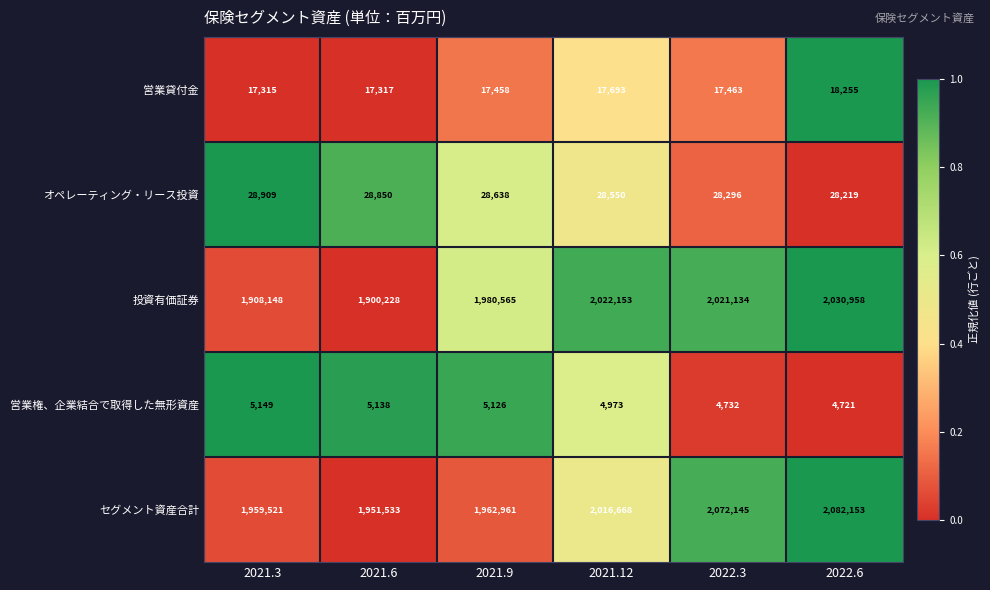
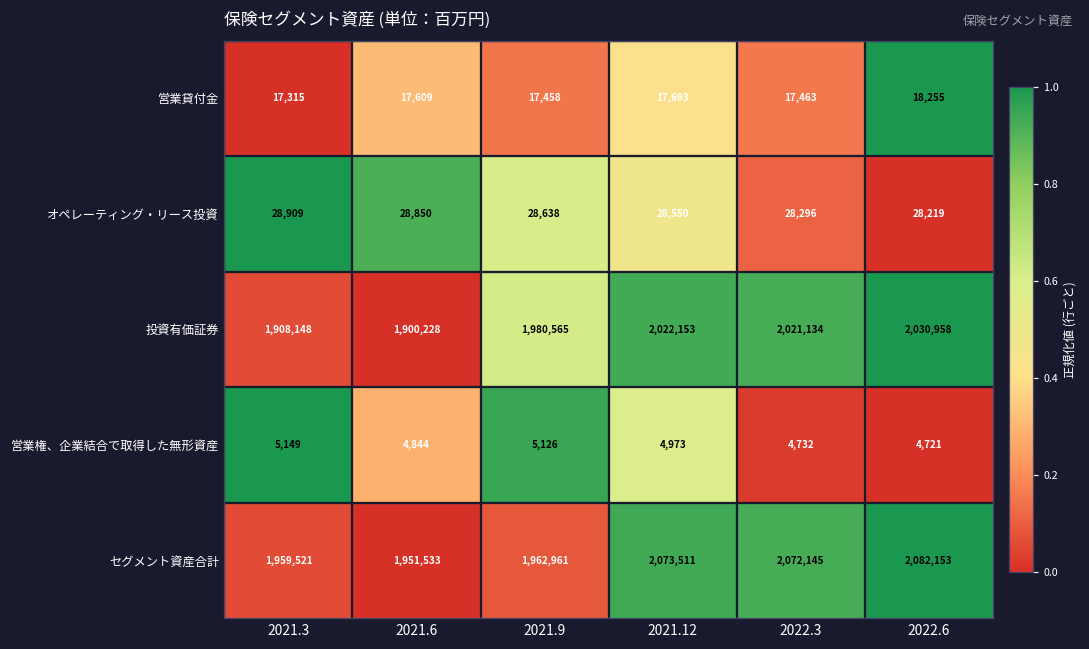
  {
    "営業貸付金": {
      "2021.3": "17,315",
-     "2021.6": "17,317",
+     "2021.6": "17,609",
      "2021.9": "17,458",
      "2021.12": "17,693",
      "2022.3": "17,463",
      "2022.6": "18,255"
    },
    "オペレーティング・リース投資": {
      "2021.3": "28,909",
      "2021.6": "28,850",
      "2021.9": "28,638",
      "2021.12": "28,550",
      "2022.3": "28,296",
      "2022.6": "28,219"
    },
    "投資有価証券": {
      "2021.3": "1,908,148",
      "2021.6": "1,900,228",
      "2021.9": "1,980,565",
      "2021.12": "2,022,153",
      "2022.3": "2,021,134",
      "2022.6": "2,030,958"
    },
    "営業権、企業結合で取得した無形資産": {
      "2021.3": "5,149",
-     "2021.6": "5,138",
+     "2021.6": "4,844",
      "2021.9": "5,126",
      "2021.12": "4,973",
      "2022.3": "4,732",
      "2022.6": "4,721"
    },
    "セグメント資産合計": {
      "2021.3": "1,959,521",
      "2021.6": "1,951,533",
      "2021.9": "1,962,961",
-     "2021.12": "2,016,668",
+     "2021.12": "2,073,511",
      "2022.3": "2,072,145",
      "2022.6": "2,082,153"
    }
  }
